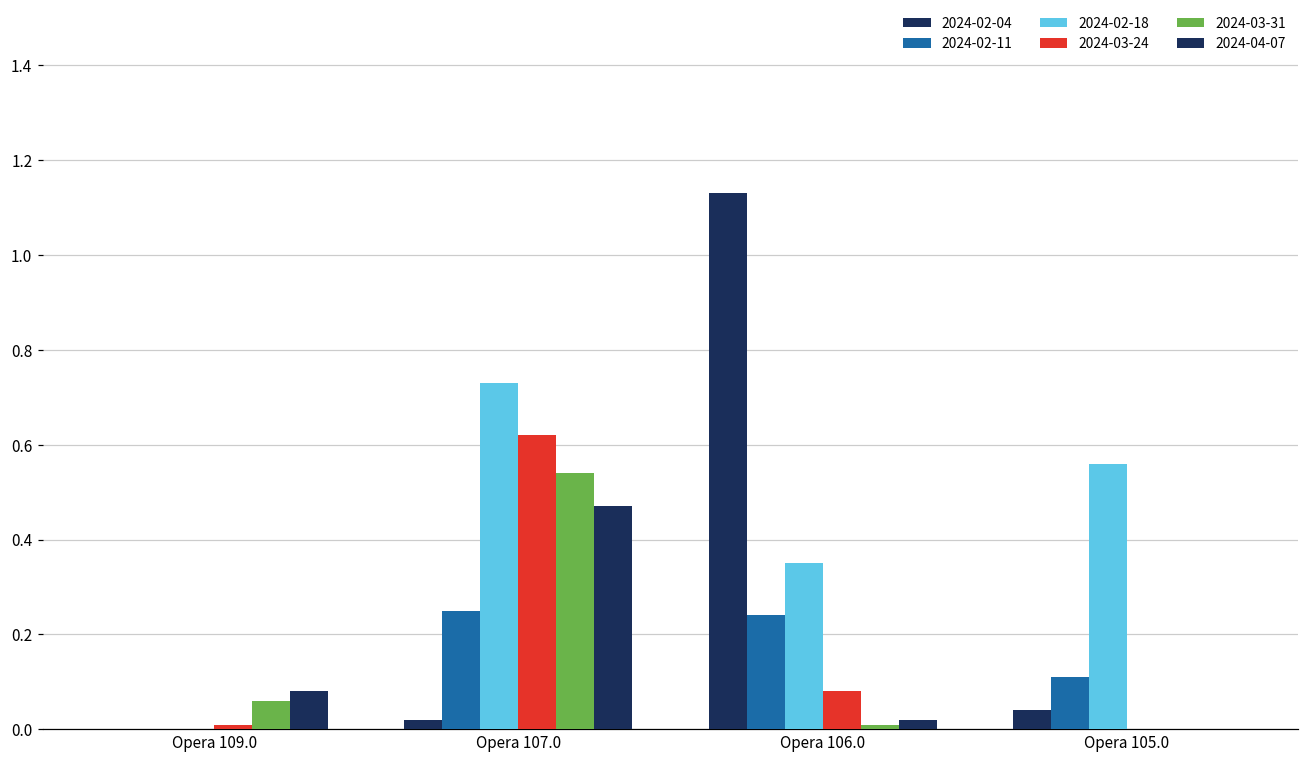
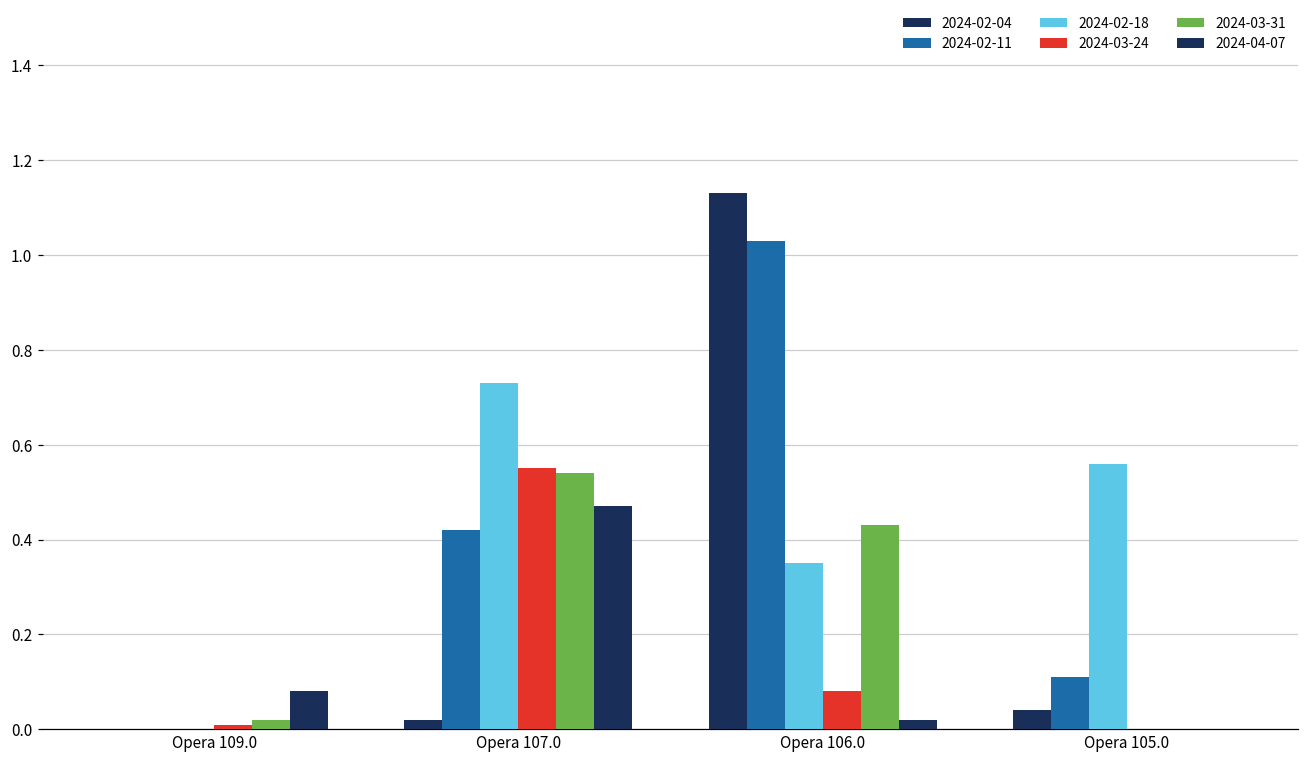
  {
    "2024-02-11": {
      "Opera 109.0": 0.00,
-     "Opera 107.0": 0.25,
-     "Opera 106.0": 0.24,
+     "Opera 107.0": 0.42,
+     "Opera 106.0": 1.03,
      "Opera 105.0": 0.11
    },
    "2024-02-18": {
      "Opera 109.0": 0.00,
      "Opera 107.0": 0.73,
      "Opera 106.0": 0.35,
      "Opera 105.0": 0.56
    },
    "2024-03-24": {
      "Opera 109.0": 0.01,
-     "Opera 107.0": 0.62,
+     "Opera 107.0": 0.55,
      "Opera 106.0": 0.08,
      "Opera 105.0": 0.00
    },
    "2024-03-31": {
-     "Opera 109.0": 0.06,
+     "Opera 109.0": 0.02,
      "Opera 107.0": 0.54,
-     "Opera 106.0": 0.01,
+     "Opera 106.0": 0.43,
      "Opera 105.0": 0.00
    }
  }
